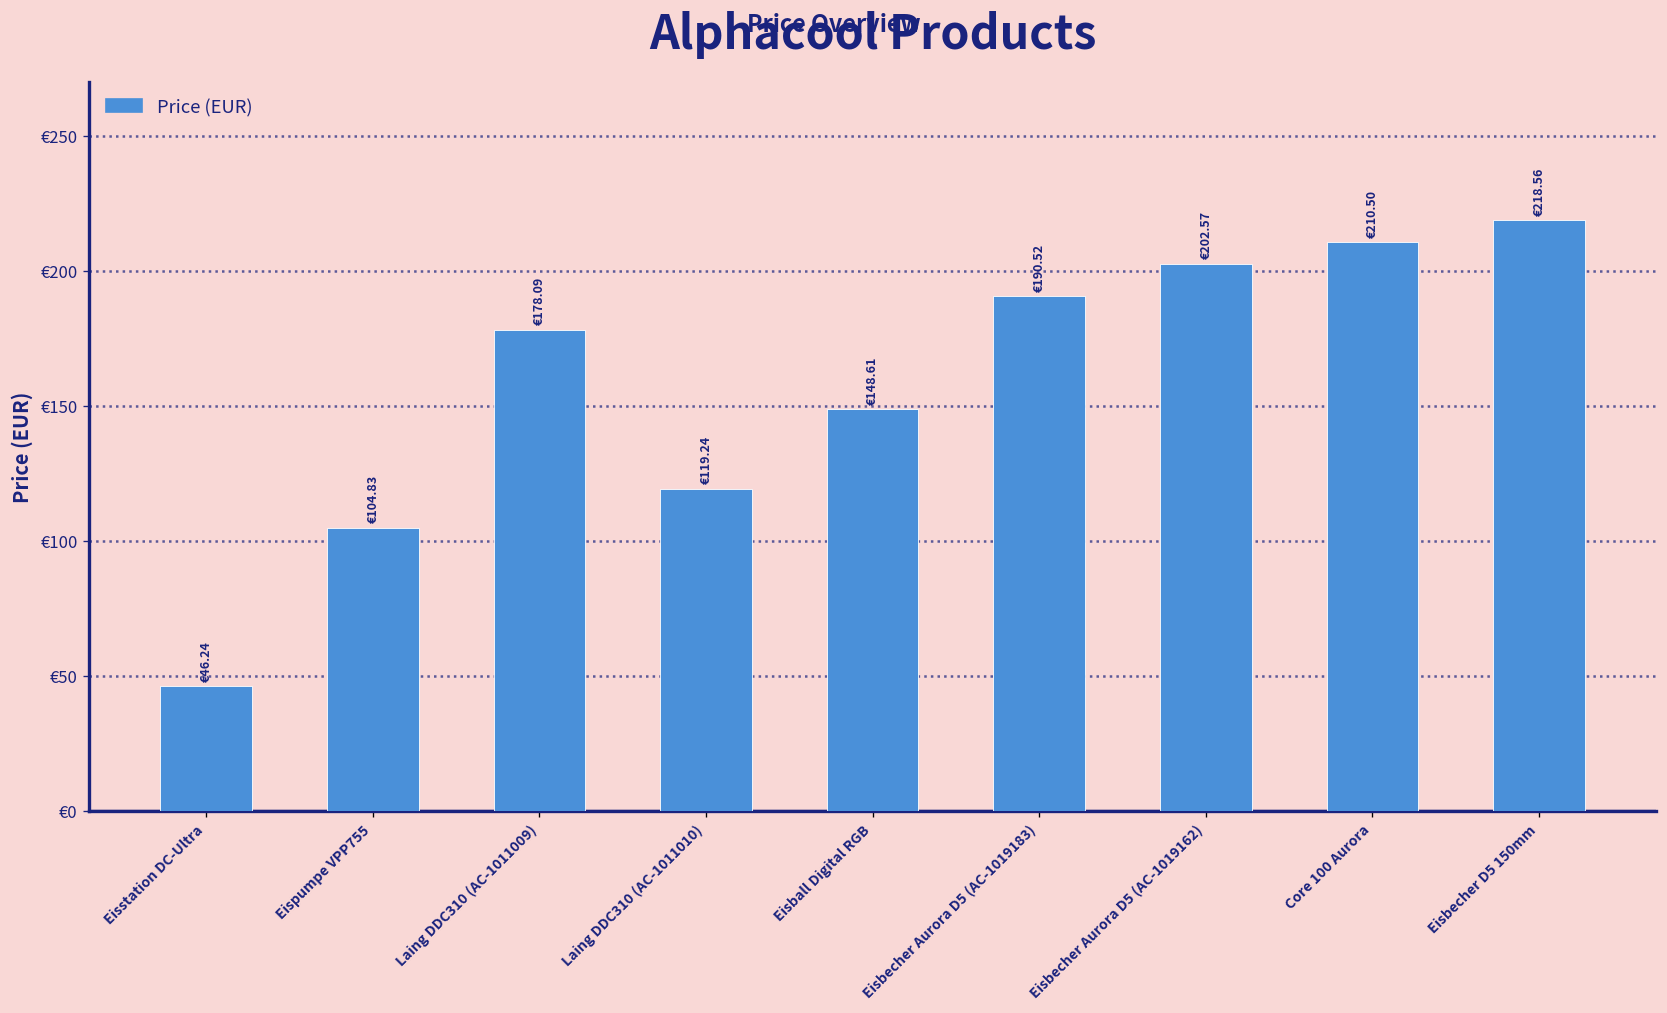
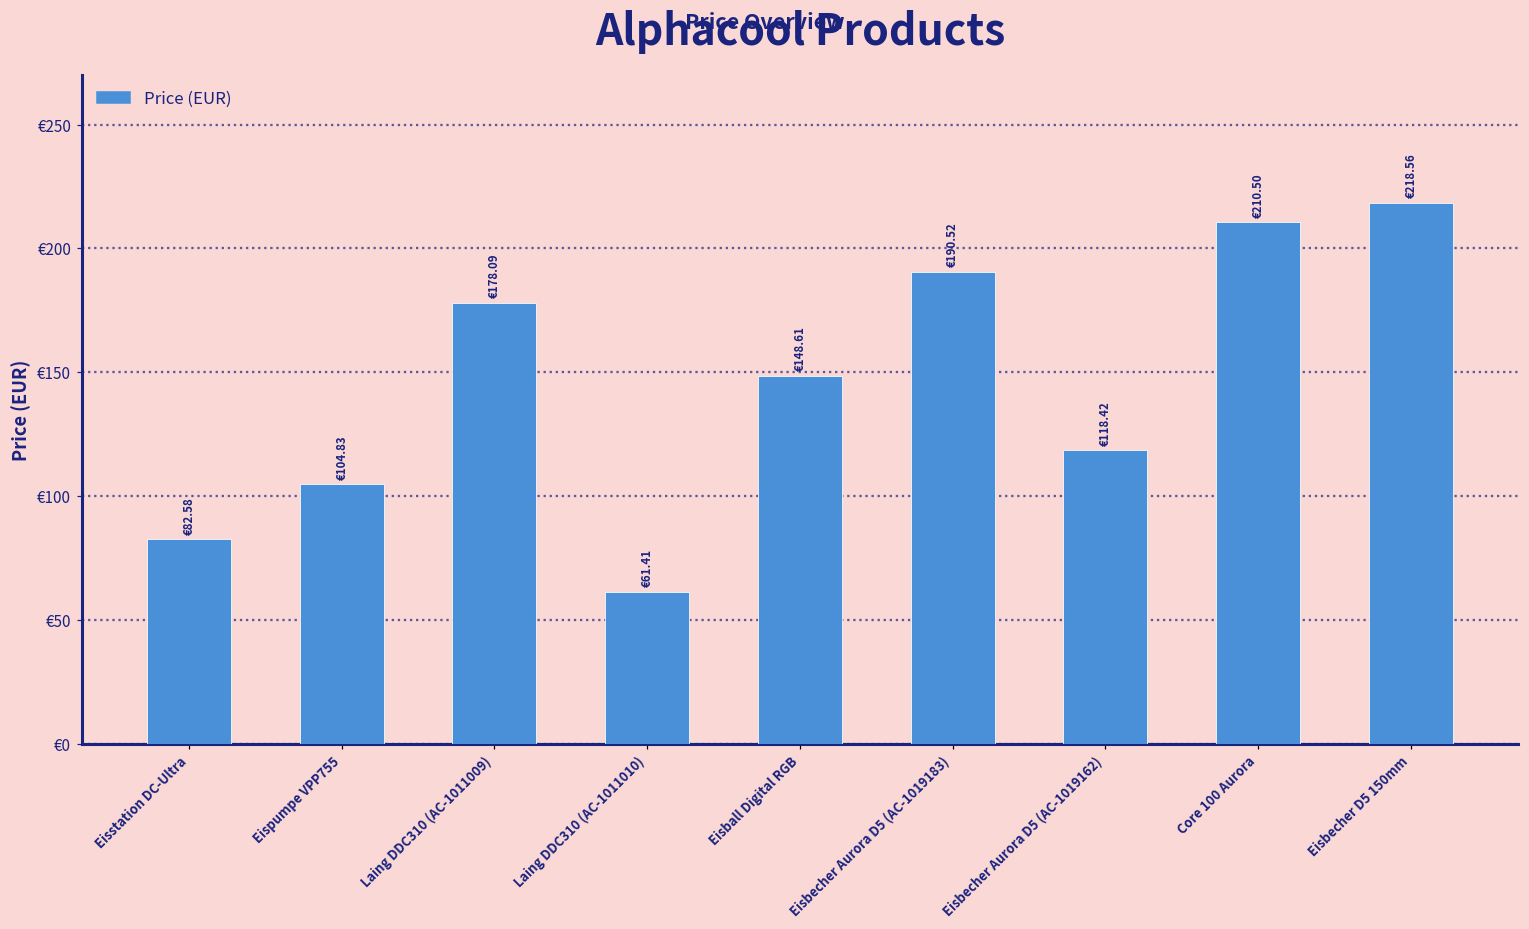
  {
-   "Eisstation DC-Ultra": "€46.24",
+   "Eisstation DC-Ultra": "€82.58",
    "Eispumpe VPP755": "€104.83",
    "Laing DDC310 (AC-1011009)": "€178.09",
-   "Laing DDC310 (AC-1011010)": "€119.24",
+   "Laing DDC310 (AC-1011010)": "€61.41",
    "Eisball Digital RGB": "€148.61",
    "Eisbecher Aurora D5 (AC-1019183)": "€190.52",
-   "Eisbecher Aurora D5 (AC-1019162)": "€202.57",
+   "Eisbecher Aurora D5 (AC-1019162)": "€118.42",
    "Core 100 Aurora": "€210.50",
    "Eisbecher D5 150mm": "€218.56"
  }
